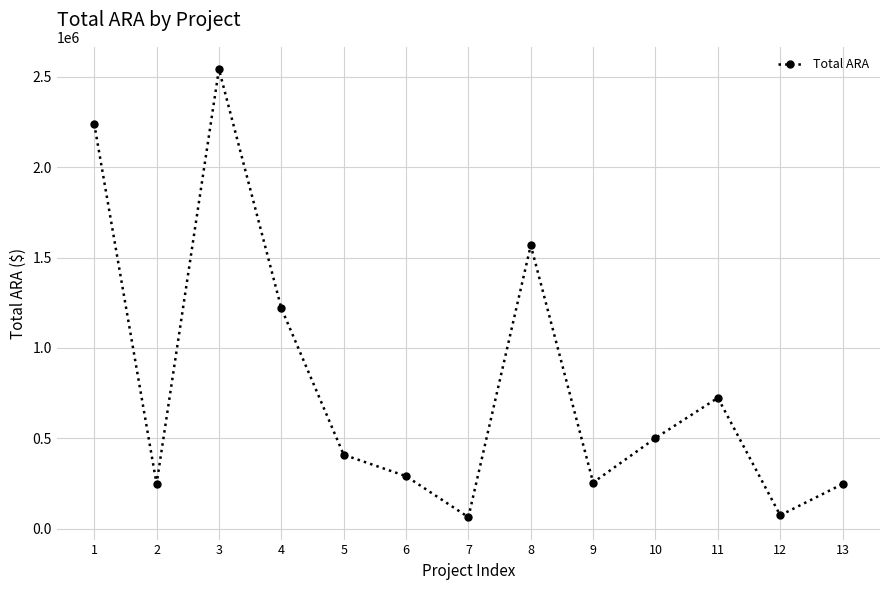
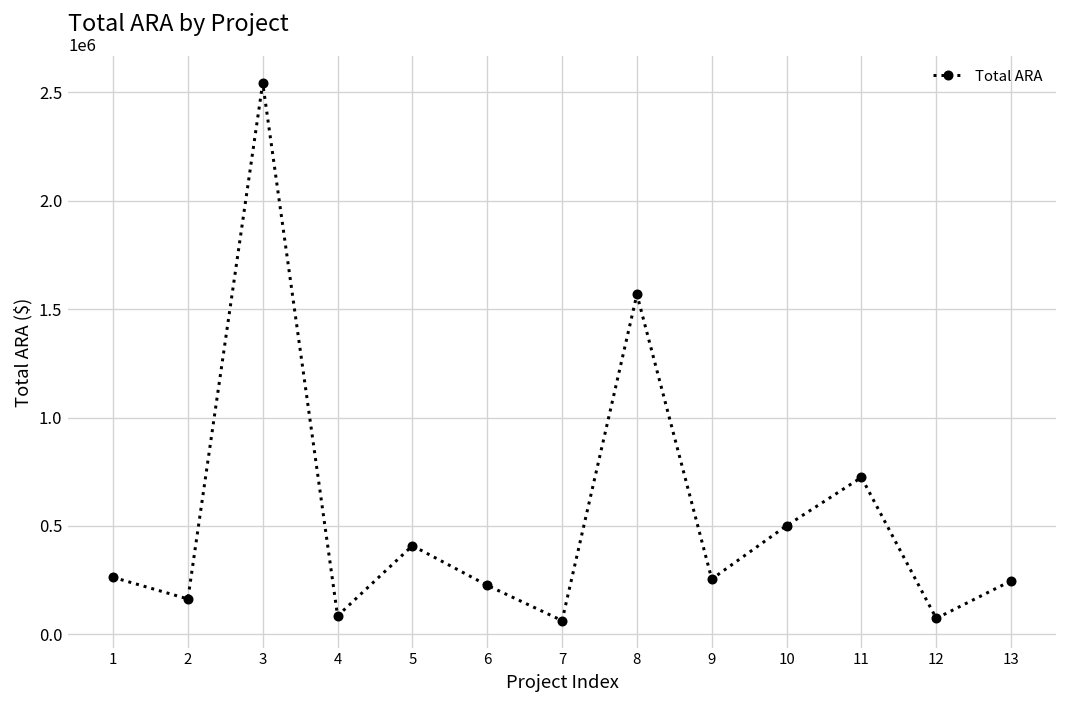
  {
-   "1": 2240000,
-   "2": 250000,
+   "1": 260000,
+   "2": 160000,
    "3": 2540000,
-   "4": 1220000,
+   "4": 80000,
    "5": 410000,
-   "6": 290000,
+   "6": 230000,
    "7": 60000,
    "8": 1570000,
    "9": 250000,
    "10": 500000,
    "11": 720000,
    "12": 70000,
    "13": 250000
  }
